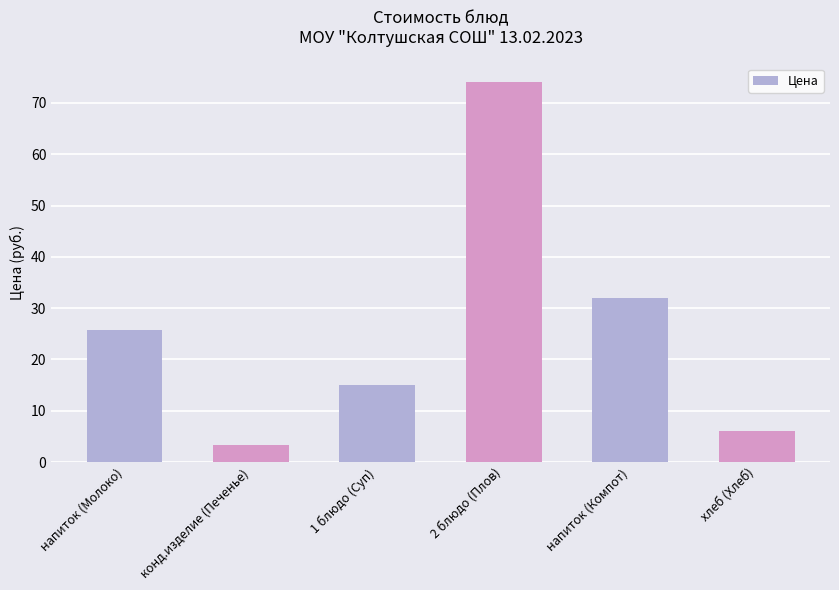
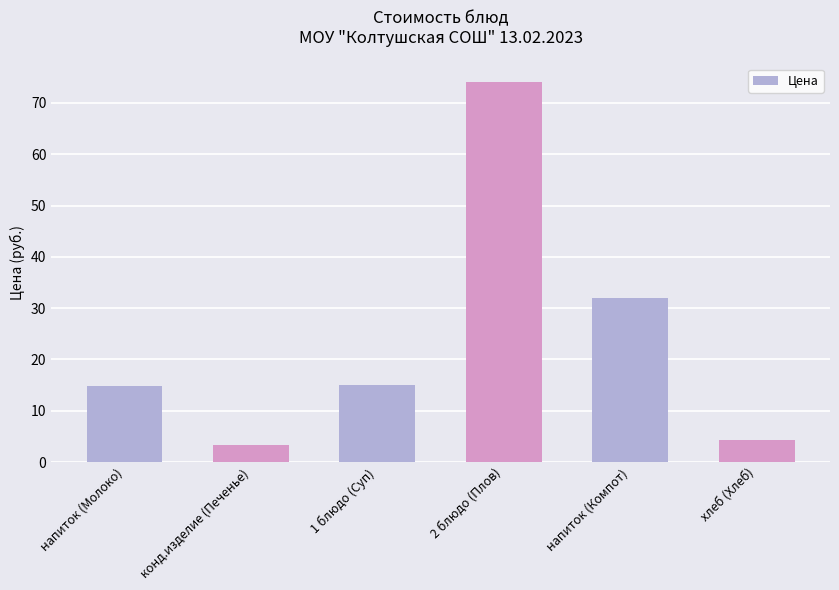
  {
-   "напиток (Молоко)": 26,
+   "напиток (Молоко)": 15,
    "конд.изделие (Печенье)": 3,
    "1 блюдо (Суп)": 15,
    "2 блюдо (Плов)": 74,
    "напиток (Компот)": 32,
-   "хлеб (Хлеб)": 6
+   "хлеб (Хлеб)": 4
  }
